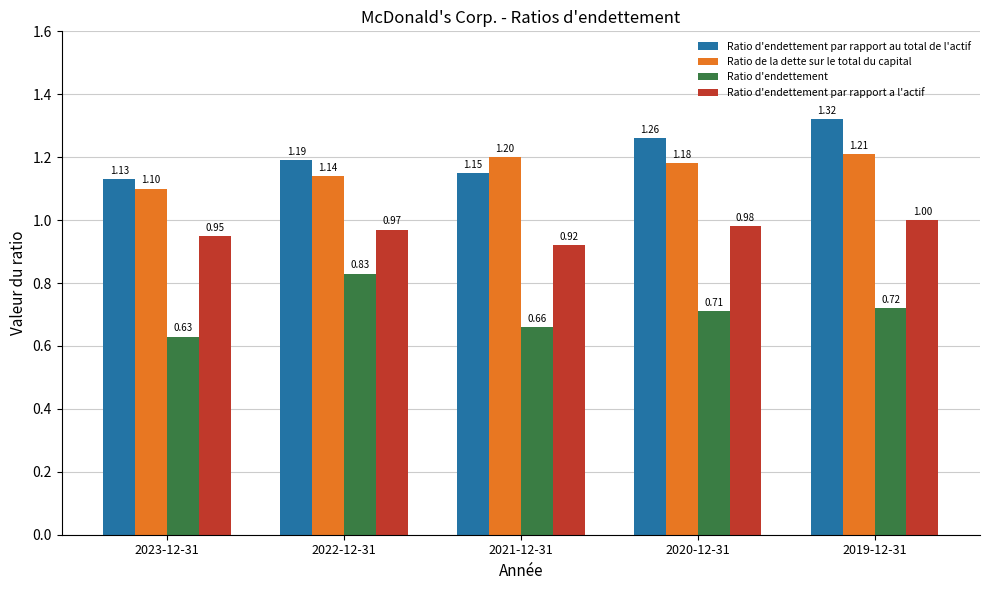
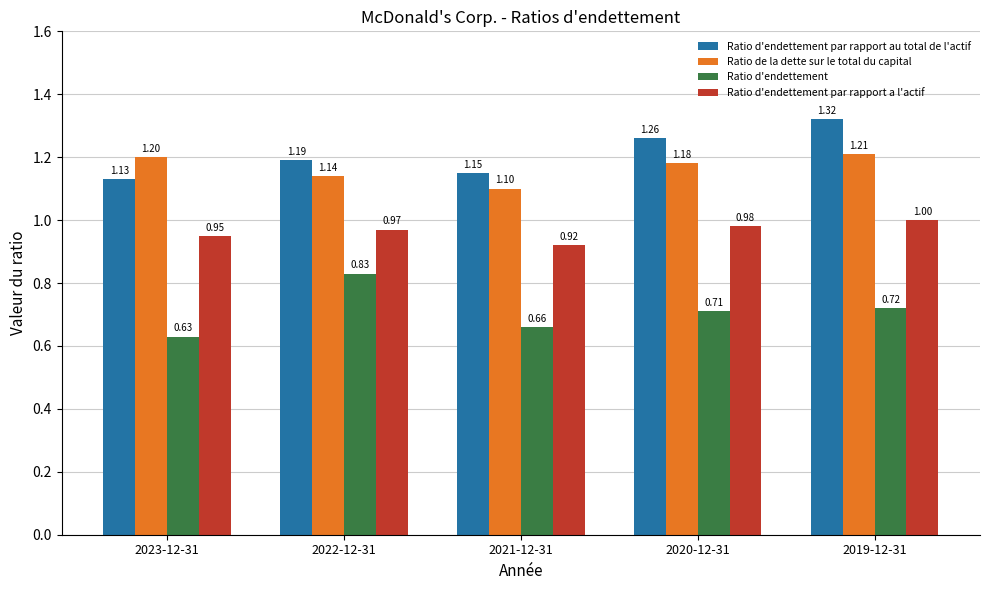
  {
    "Ratio d'endettement par rapport au total de l'actif": {
      "2023-12-31": 1.13,
      "2022-12-31": 1.19,
      "2021-12-31": 1.15,
      "2020-12-31": 1.26,
      "2019-12-31": 1.32
    },
    "Ratio de la dette sur le total du capital": {
-     "2023-12-31": 1.10,
+     "2023-12-31": 1.20,
      "2022-12-31": 1.14,
-     "2021-12-31": 1.20,
+     "2021-12-31": 1.10,
      "2020-12-31": 1.18,
      "2019-12-31": 1.21
    },
    "Ratio d'endettement": {
      "2023-12-31": 0.63,
      "2022-12-31": 0.83,
      "2021-12-31": 0.66,
      "2020-12-31": 0.71,
      "2019-12-31": 0.72
    },
    "Ratio d'endettement par rapport a l'actif": {
      "2023-12-31": 0.95,
      "2022-12-31": 0.97,
      "2021-12-31": 0.92,
      "2020-12-31": 0.98,
      "2019-12-31": 1.00
    }
  }
